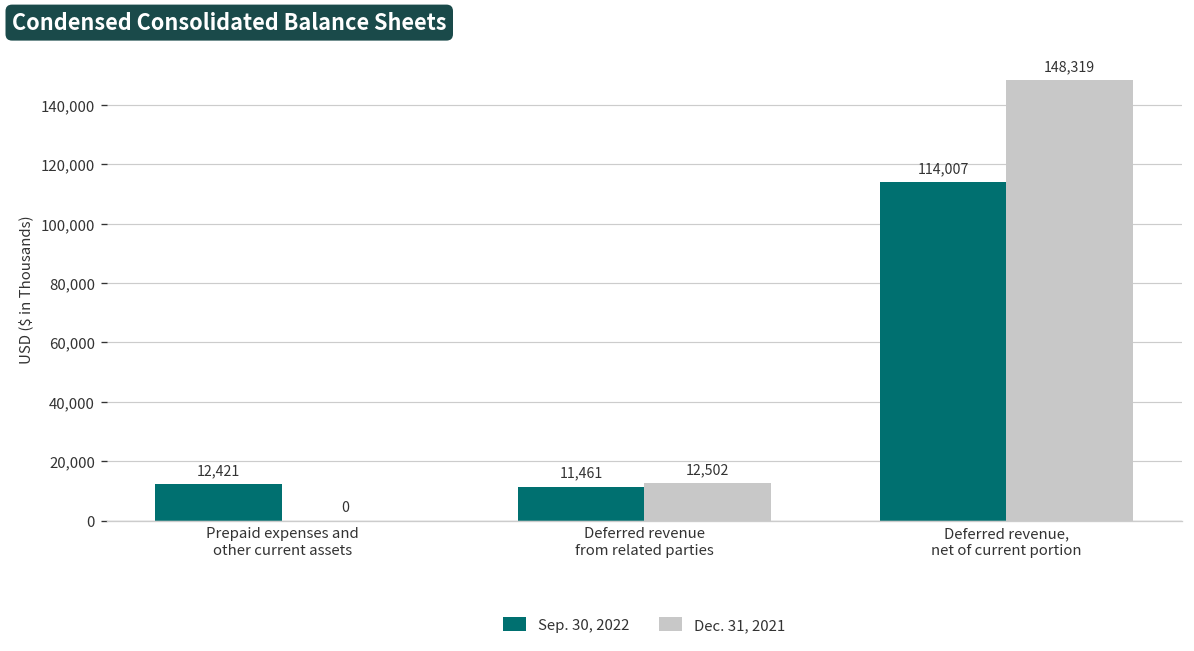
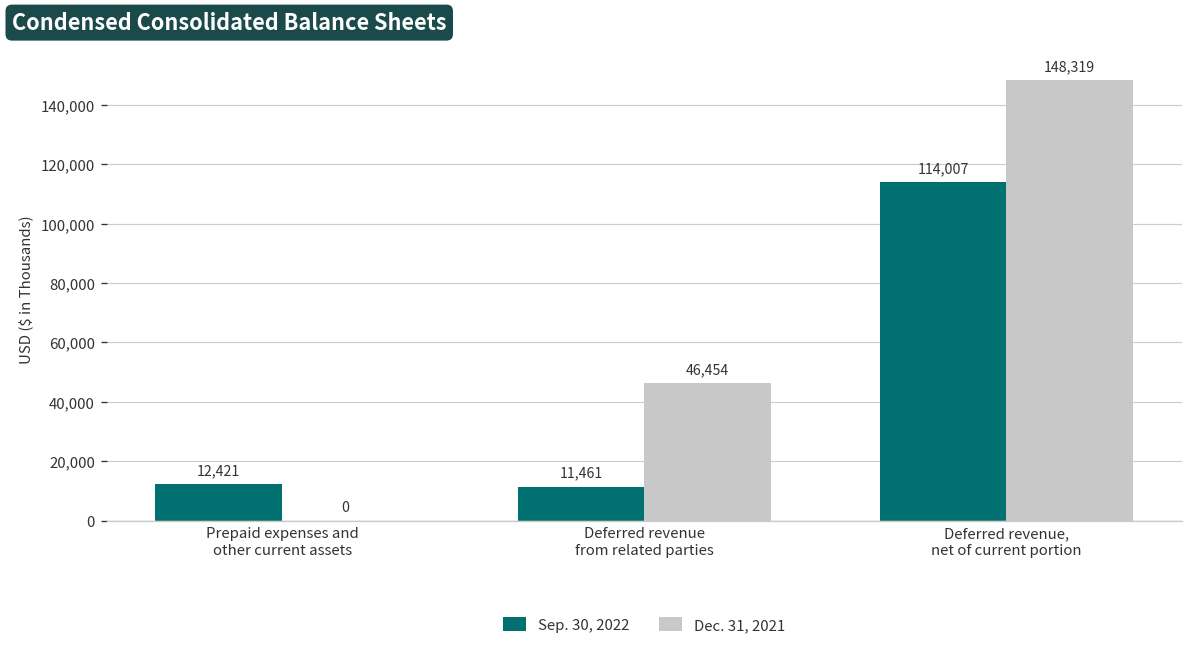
  {
    "Sep. 30, 2022": {
      "Prepaid expenses and other current assets": "12,421",
      "Deferred revenue from related parties": "11,461",
      "Deferred revenue, net of current portion": "114,007"
    },
    "Dec. 31, 2021": {
      "Prepaid expenses and other current assets": "0",
-     "Deferred revenue from related parties": "12,502",
+     "Deferred revenue from related parties": "46,454",
      "Deferred revenue, net of current portion": "148,319"
    }
  }
